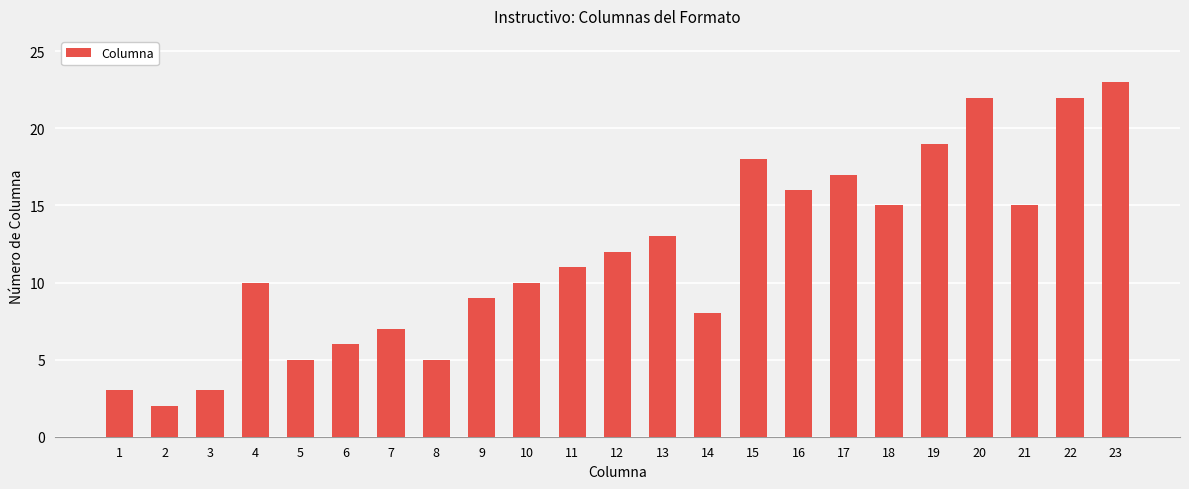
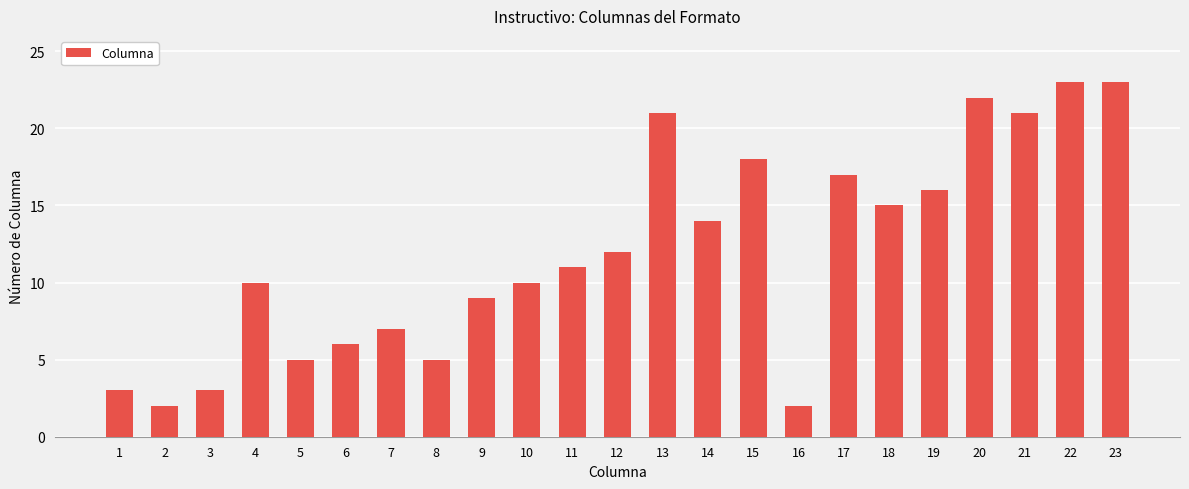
  {
    "1": 3,
    "2": 2,
    "3": 3,
    "4": 10,
    "5": 5,
    "6": 6,
    "7": 7,
    "8": 5,
    "9": 9,
    "10": 10,
    "11": 11,
    "12": 12,
-   "13": 13,
-   "14": 8,
+   "13": 21,
+   "14": 14,
    "15": 18,
-   "16": 16,
+   "16": 2,
    "17": 17,
    "18": 15,
-   "19": 19,
+   "19": 16,
    "20": 22,
-   "21": 15,
-   "22": 22,
+   "21": 21,
+   "22": 23,
    "23": 23
  }
